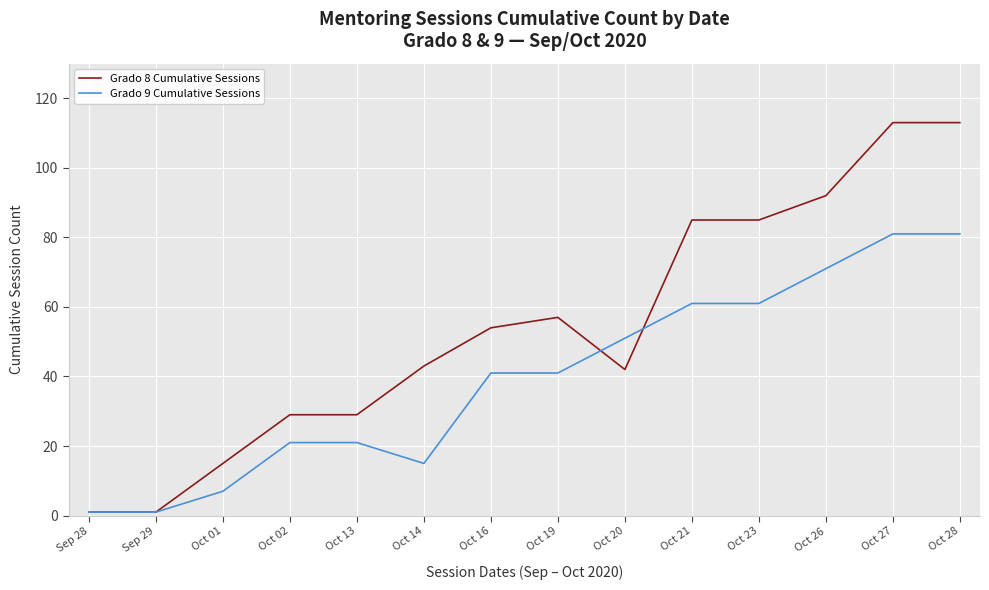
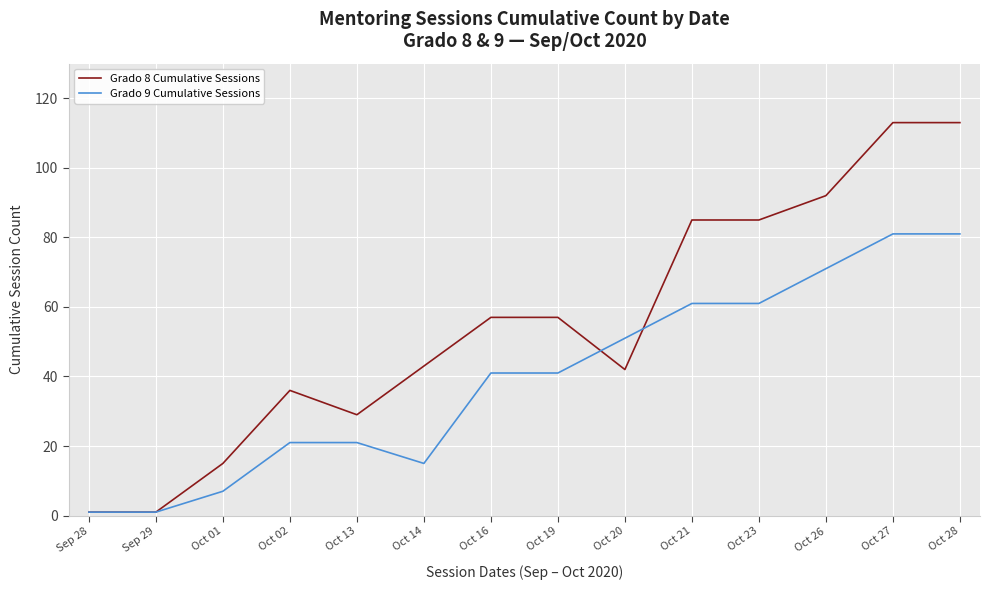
  {
    "Grado 8 Cumulative Sessions": {
      "Oct 01": 15,
-     "Oct 02": 29,
+     "Oct 02": 36,
      "Oct 13": 29,
      "Oct 14": 43,
-     "Oct 16": 54,
+     "Oct 16": 57,
      "Oct 19": 57,
      "Oct 20": 42,
      "Oct 21": 85,
      "Oct 23": 85,
      "Oct 26": 92,
      "Oct 27": 113,
      "Oct 28": 113
    },
    "Grado 9 Cumulative Sessions": {
      "Oct 01": 7,
      "Oct 02": 21,
      "Oct 13": 21,
      "Oct 14": 15,
      "Oct 16": 41,
      "Oct 19": 41,
      "Oct 20": 51,
      "Oct 21": 61,
      "Oct 23": 61,
      "Oct 26": 71,
      "Oct 27": 81,
      "Oct 28": 81
    }
  }
